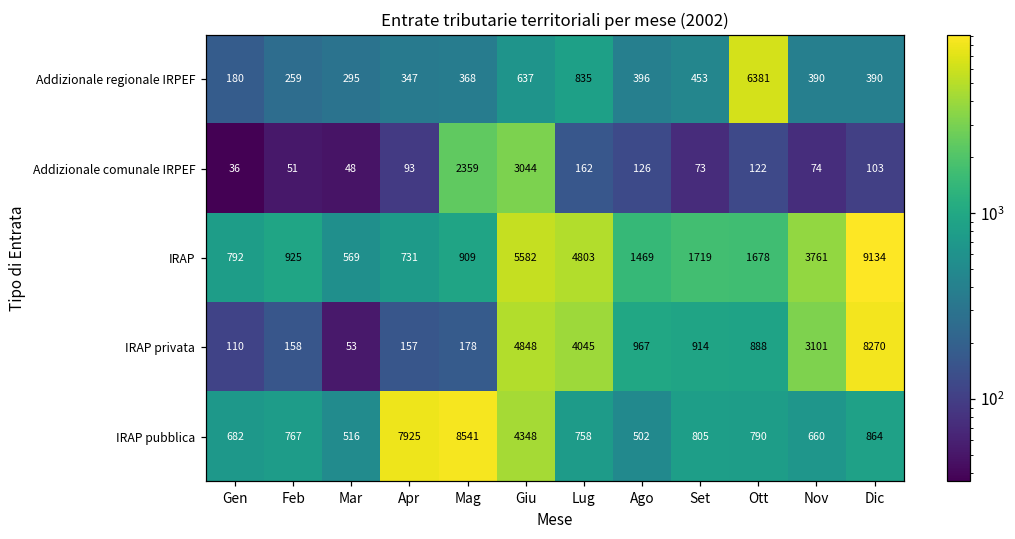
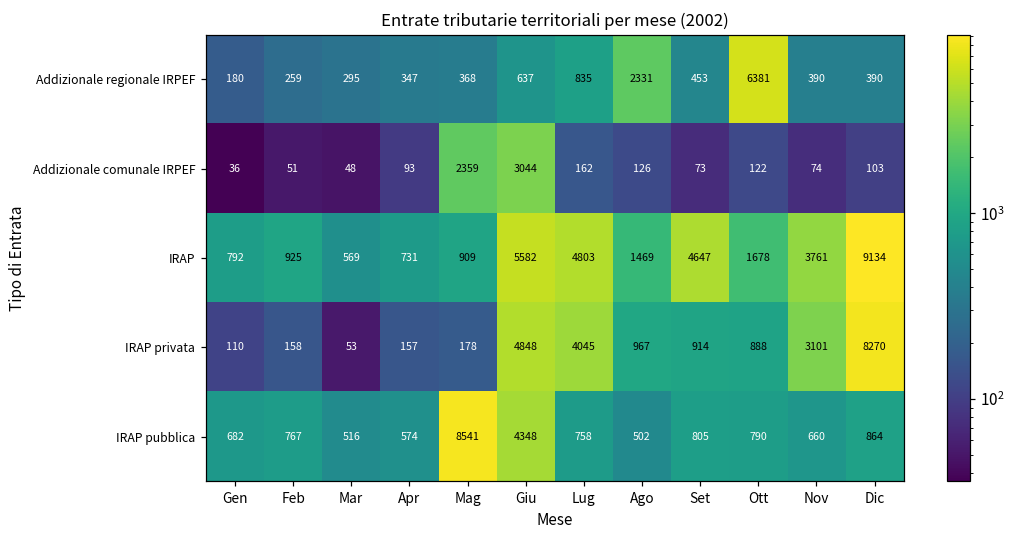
  {
    "Addizionale regionale IRPEF": {
      "Gen": 180,
      "Feb": 259,
      "Mar": 295,
      "Apr": 347,
      "Mag": 368,
      "Giu": 637,
      "Lug": 835,
-     "Ago": 396,
+     "Ago": 2331,
      "Set": 453,
      "Ott": 6381,
      "Nov": 390,
      "Dic": 390
    },
    "Addizionale comunale IRPEF": {
      "Gen": 36,
      "Feb": 51,
      "Mar": 48,
      "Apr": 93,
      "Mag": 2359,
      "Giu": 3044,
      "Lug": 162,
      "Ago": 126,
      "Set": 73,
      "Ott": 122,
      "Nov": 74,
      "Dic": 103
    },
    "IRAP": {
      "Gen": 792,
      "Feb": 925,
      "Mar": 569,
      "Apr": 731,
      "Mag": 909,
      "Giu": 5582,
      "Lug": 4803,
      "Ago": 1469,
-     "Set": 1719,
+     "Set": 4647,
      "Ott": 1678,
      "Nov": 3761,
      "Dic": 9134
    },
    "IRAP privata": {
      "Gen": 110,
      "Feb": 158,
      "Mar": 53,
      "Apr": 157,
      "Mag": 178,
      "Giu": 4848,
      "Lug": 4045,
      "Ago": 967,
      "Set": 914,
      "Ott": 888,
      "Nov": 3101,
      "Dic": 8270
    },
    "IRAP pubblica": {
      "Gen": 682,
      "Feb": 767,
      "Mar": 516,
-     "Apr": 7925,
+     "Apr": 574,
      "Mag": 8541,
      "Giu": 4348,
      "Lug": 758,
      "Ago": 502,
      "Set": 805,
      "Ott": 790,
      "Nov": 660,
      "Dic": 864
    }
  }
